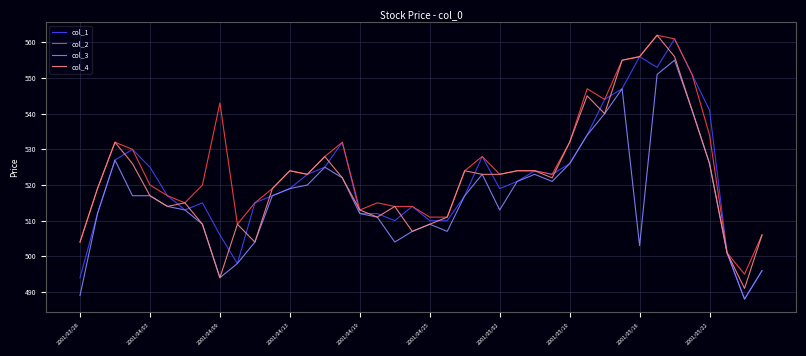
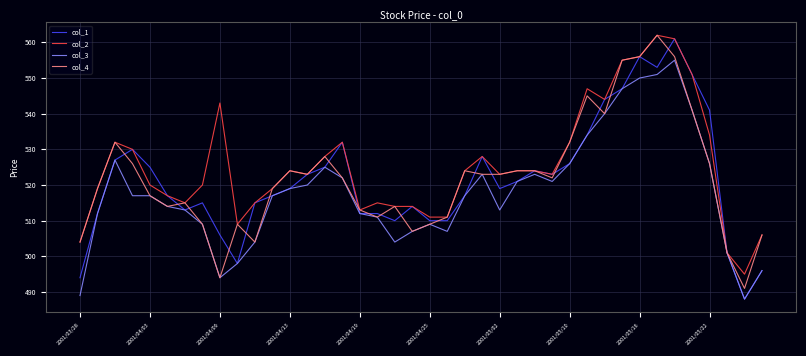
  {
    "col_1": {
      "2001/03/28": 494,
      "2001/04/03": 525,
      "2001/04/09": 506,
      "2001/04/25": 510,
      "2001/05/02": 519,
      "2001/05/22": 541
    },
    "col_2": {
      "2001/04/03": 520,
      "2001/04/09": 543,
      "2001/04/25": 511,
      "2001/05/22": 534
    },
    "col_3": {
      "2001/03/28": 489,
      "2001/05/02": 513,
-     "2001/05/16": 503
+     "2001/05/16": 550
    }
  }
